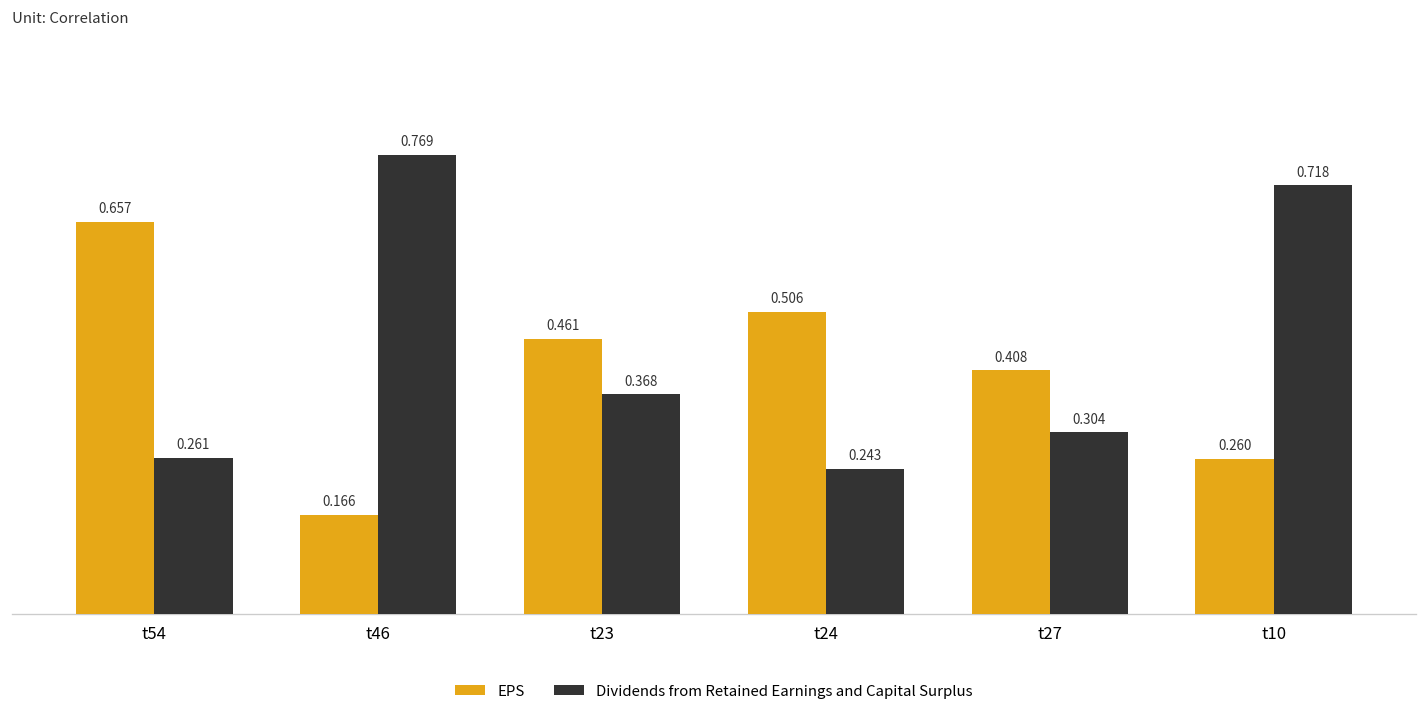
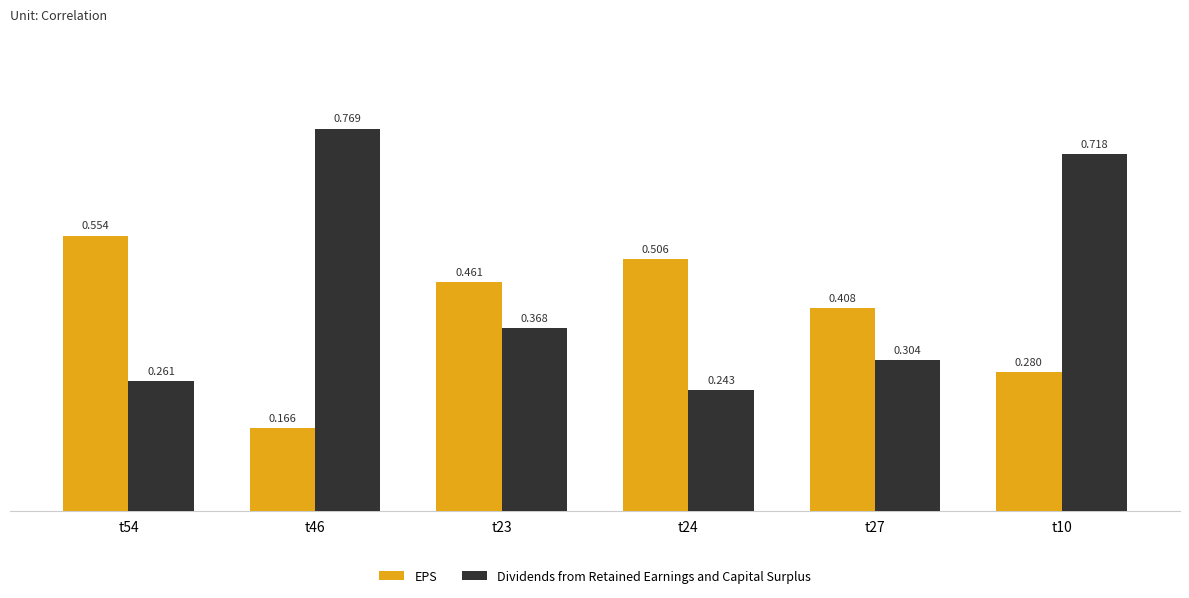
  {
    "EPS": {
-     "t54": 0.657,
+     "t54": 0.554,
      "t46": 0.166,
      "t23": 0.461,
      "t24": 0.506,
      "t27": 0.408,
-     "t10": 0.260
+     "t10": 0.280
    },
    "Dividends from Retained Earnings and Capital Surplus": {
      "t54": 0.261,
      "t46": 0.769,
      "t23": 0.368,
      "t24": 0.243,
      "t27": 0.304,
      "t10": 0.718
    }
  }
